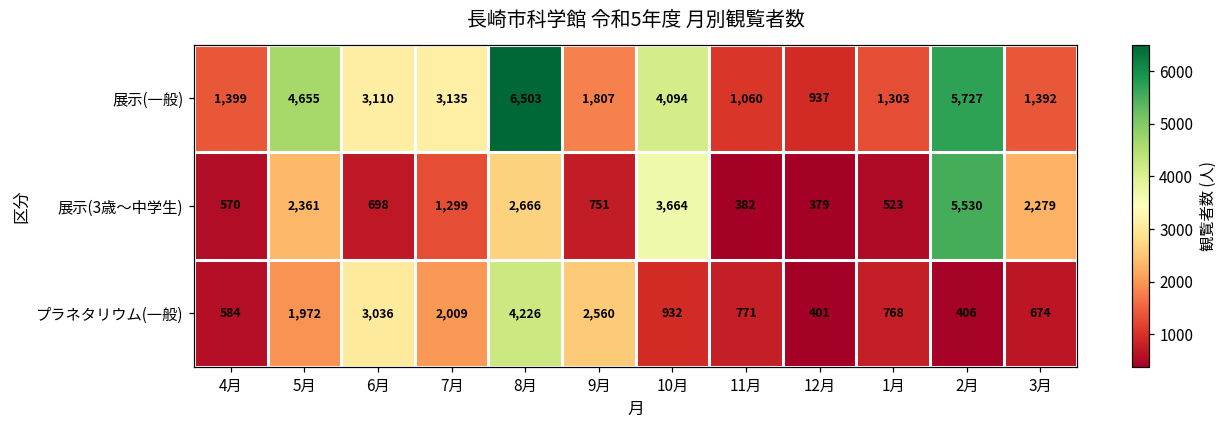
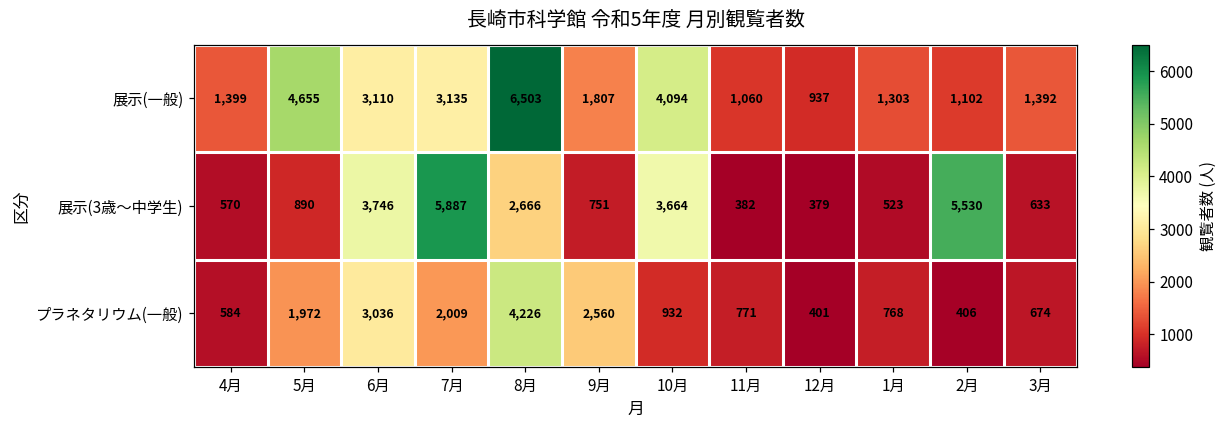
  {
    "展示(一般)": {
      "4月": "1,399",
      "5月": "4,655",
      "6月": "3,110",
      "7月": "3,135",
      "8月": "6,503",
      "9月": "1,807",
      "10月": "4,094",
      "11月": "1,060",
      "12月": "937",
      "1月": "1,303",
-     "2月": "5,727",
+     "2月": "1,102",
      "3月": "1,392"
    },
    "展示(3歳～中学生)": {
      "4月": "570",
-     "5月": "2,361",
-     "6月": "698",
-     "7月": "1,299",
+     "5月": "890",
+     "6月": "3,746",
+     "7月": "5,887",
      "8月": "2,666",
      "9月": "751",
      "10月": "3,664",
      "11月": "382",
      "12月": "379",
      "1月": "523",
      "2月": "5,530",
-     "3月": "2,279"
+     "3月": "633"
    },
    "プラネタリウム(一般)": {
      "4月": "584",
      "5月": "1,972",
      "6月": "3,036",
      "7月": "2,009",
      "8月": "4,226",
      "9月": "2,560",
      "10月": "932",
      "11月": "771",
      "12月": "401",
      "1月": "768",
      "2月": "406",
      "3月": "674"
    }
  }
